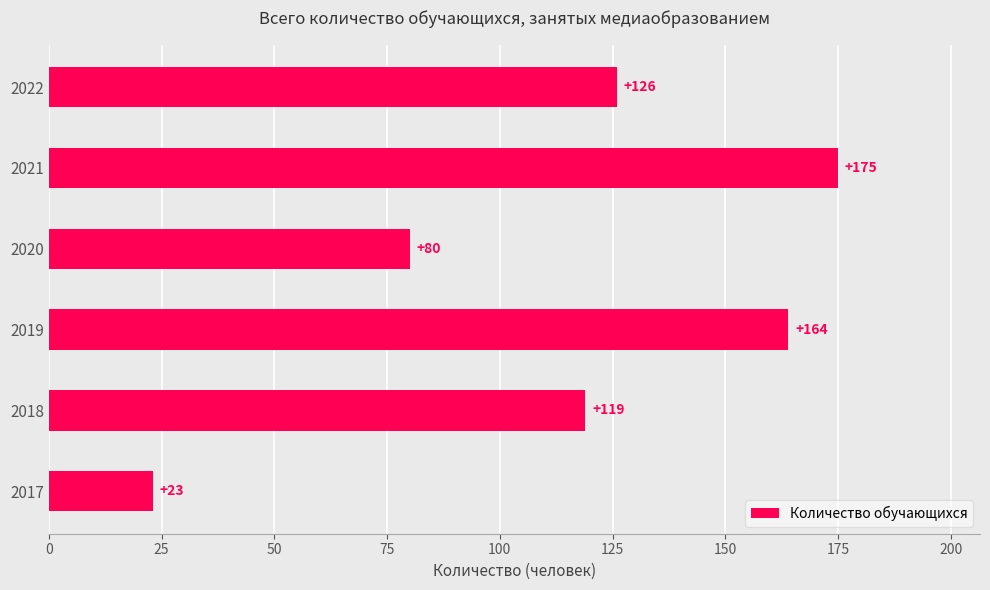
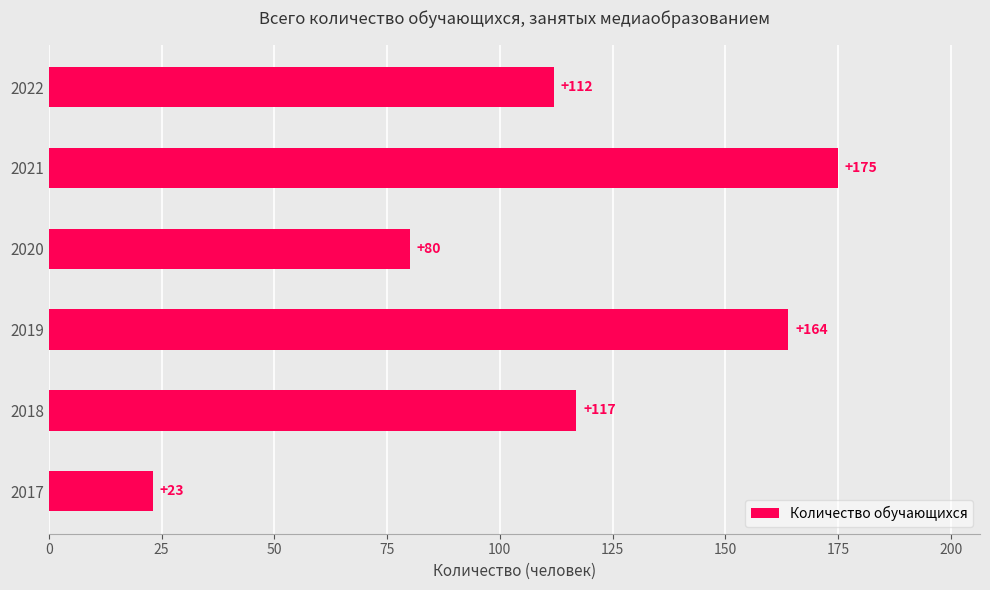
  {
-   "2022": "+126",
+   "2022": "+112",
    "2021": "+175",
    "2020": "+80",
    "2019": "+164",
-   "2018": "+119",
+   "2018": "+117",
    "2017": "+23"
  }
